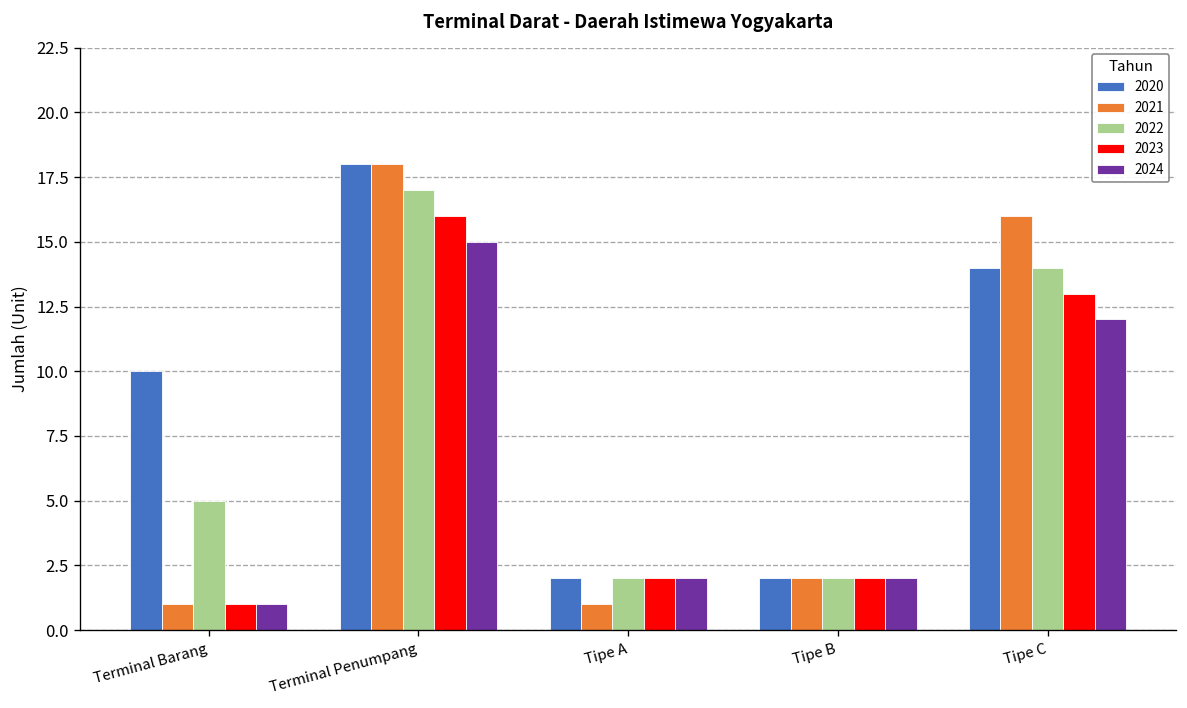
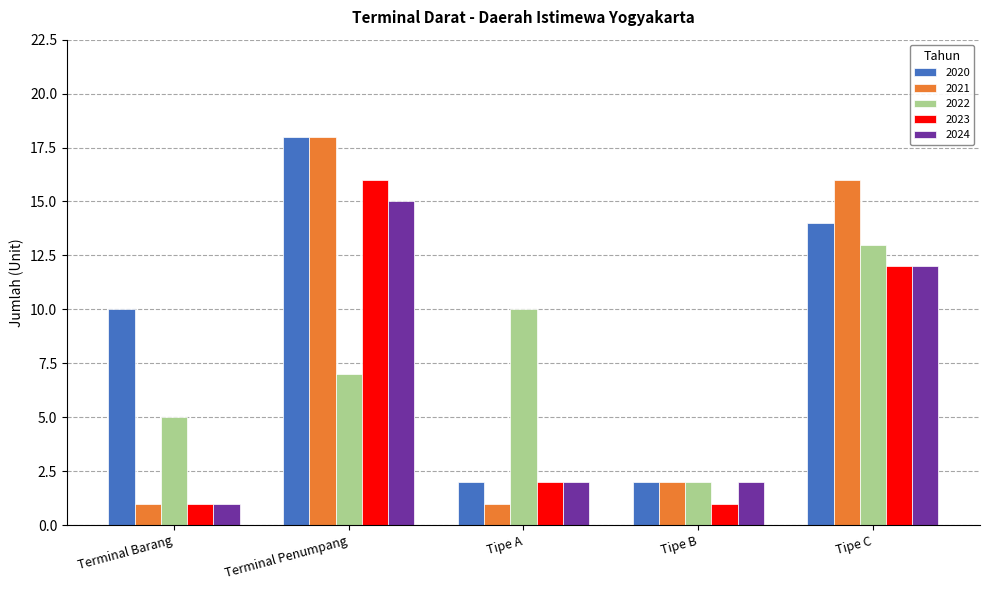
  {
    "2020": {
      "Terminal Barang": 10,
      "Terminal Penumpang": 18,
      "Tipe A": 2,
      "Tipe B": 2,
      "Tipe C": 14
    },
    "2021": {
      "Terminal Barang": 1,
      "Terminal Penumpang": 18,
      "Tipe A": 1,
      "Tipe B": 2,
      "Tipe C": 16
    },
    "2022": {
      "Terminal Barang": 5,
-     "Terminal Penumpang": 17,
-     "Tipe A": 2,
+     "Terminal Penumpang": 7,
+     "Tipe A": 10,
      "Tipe B": 2,
-     "Tipe C": 14
+     "Tipe C": 13
    },
    "2023": {
      "Terminal Barang": 1,
      "Terminal Penumpang": 16,
      "Tipe A": 2,
-     "Tipe B": 2,
-     "Tipe C": 13
+     "Tipe B": 1,
+     "Tipe C": 12
    },
    "2024": {
      "Terminal Barang": 1,
      "Terminal Penumpang": 15,
      "Tipe A": 2,
      "Tipe B": 2,
      "Tipe C": 12
    }
  }
